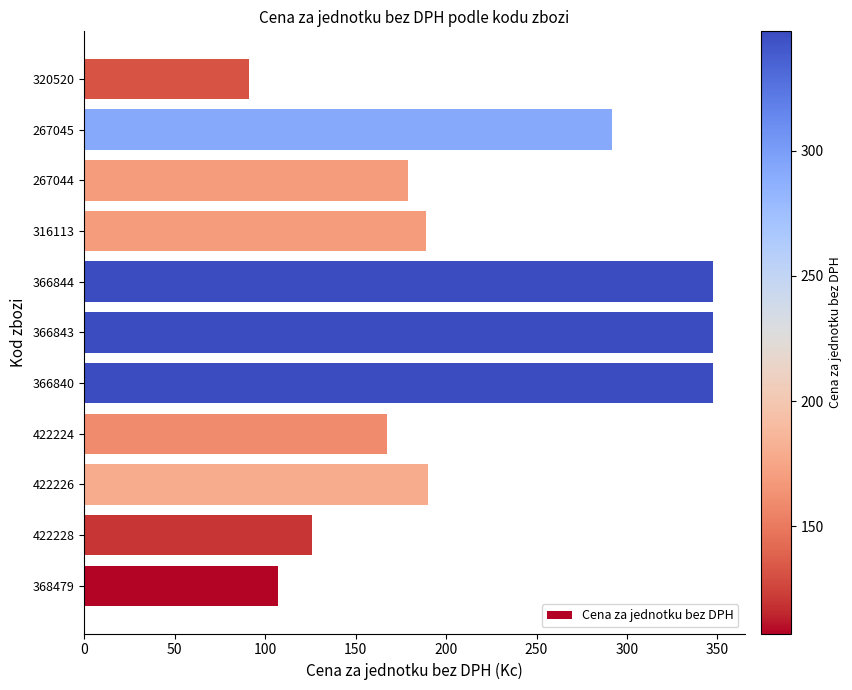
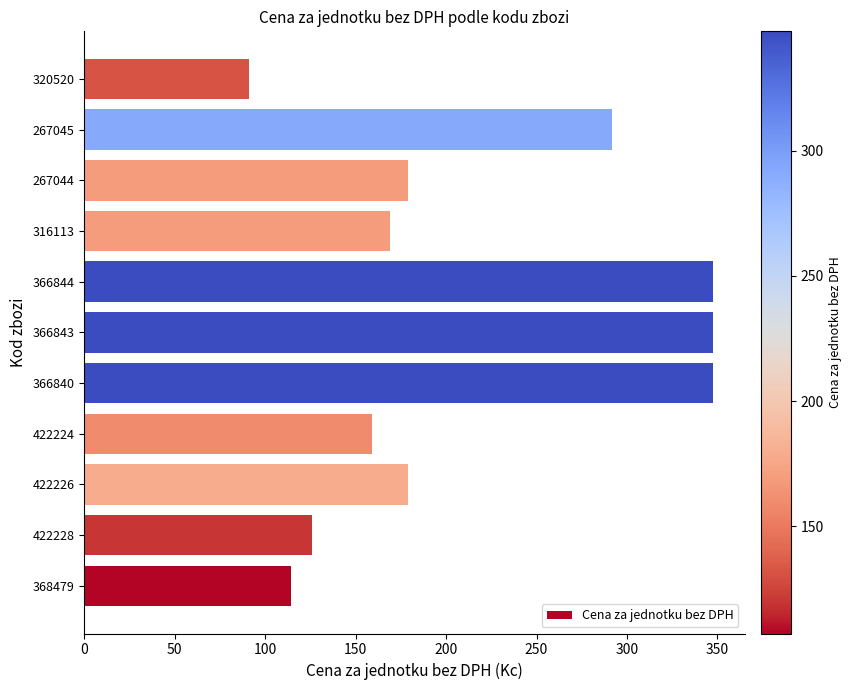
  {
    "320520": 91,
    "267045": 292,
    "267044": 179,
-   "316113": 189,
+   "316113": 169,
    "366844": 348,
    "366843": 348,
    "366840": 348,
-   "422224": 167,
-   "422226": 190,
+   "422224": 159,
+   "422226": 179,
    "422228": 126,
-   "368479": 107
+   "368479": 114
  }
